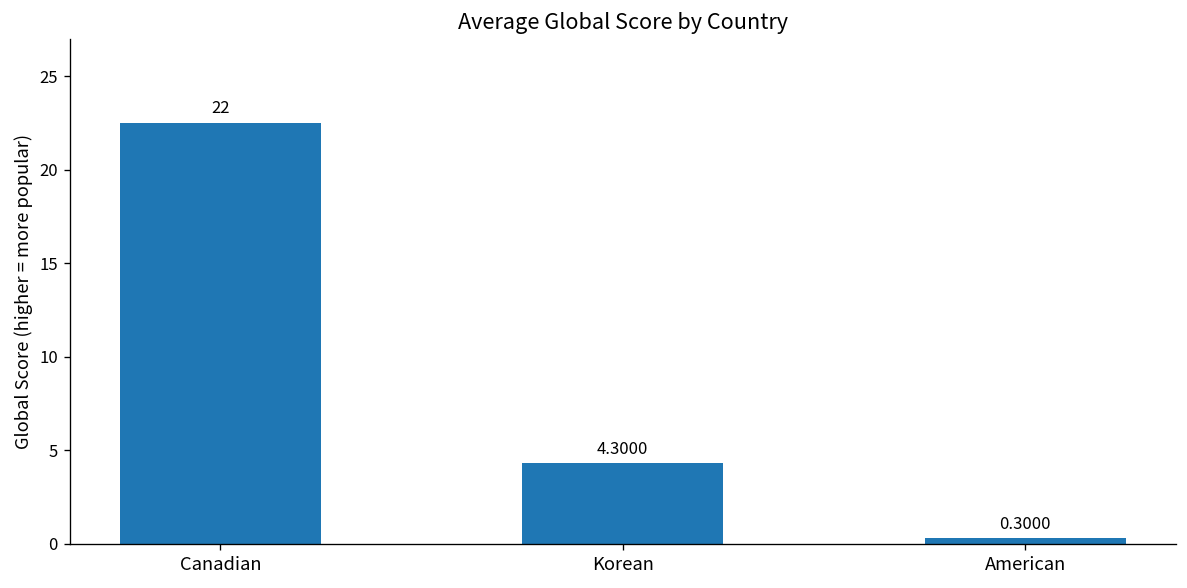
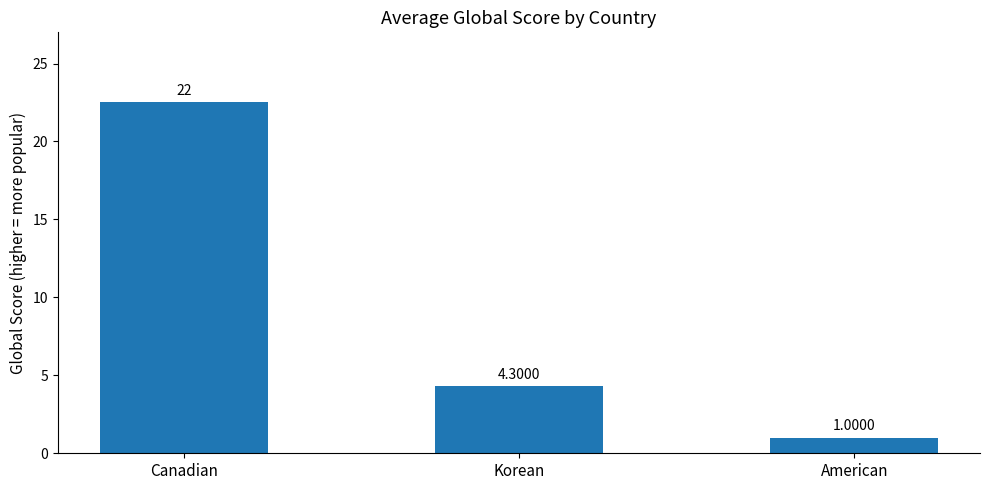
  {
    "Canadian": 22,
    "Korean": 4.3000,
-   "American": 0.3000
+   "American": 1.0000
  }
